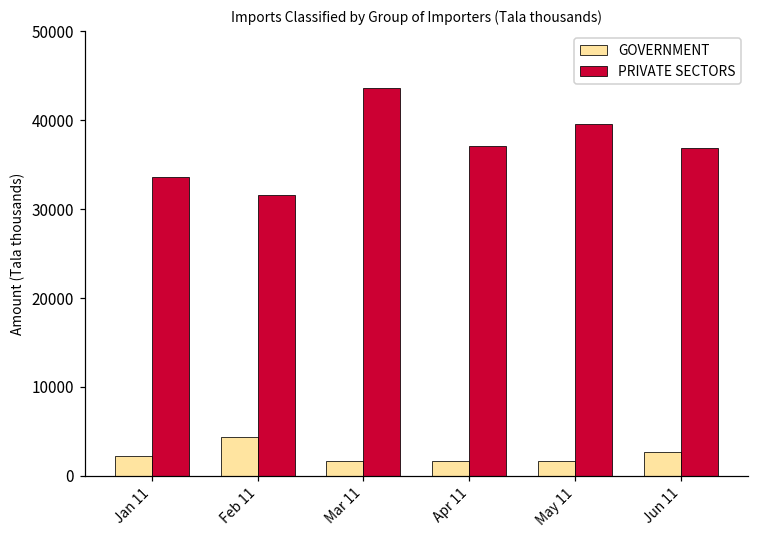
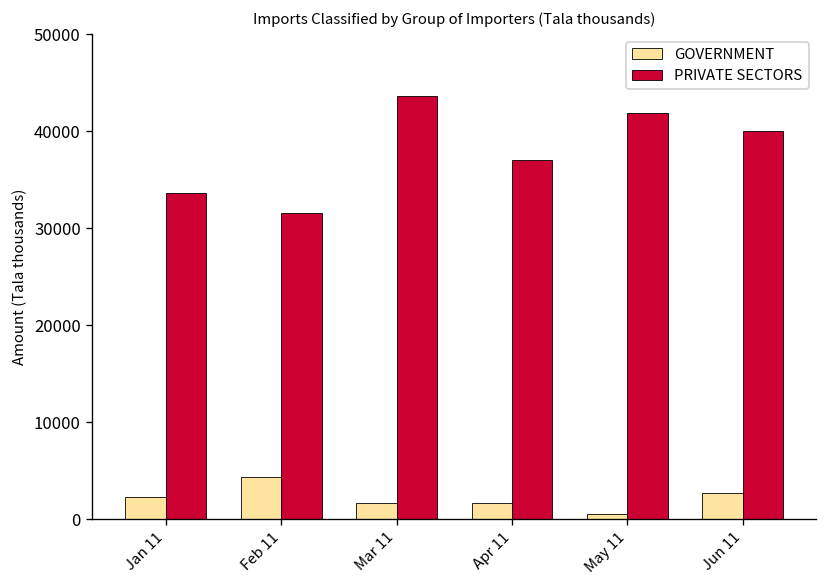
  {
    "GOVERNMENT": {
      "Jan 11": 2000,
      "Feb 11": 4000,
      "Mar 11": 2000,
      "Apr 11": 2000,
-     "May 11": 2000,
+     "May 11": 1000,
      "Jun 11": 3000
    },
    "PRIVATE SECTORS": {
      "Jan 11": 34000,
      "Feb 11": 32000,
      "Mar 11": 44000,
      "Apr 11": 37000,
-     "May 11": 40000,
-     "Jun 11": 37000
+     "May 11": 42000,
+     "Jun 11": 40000
    }
  }
